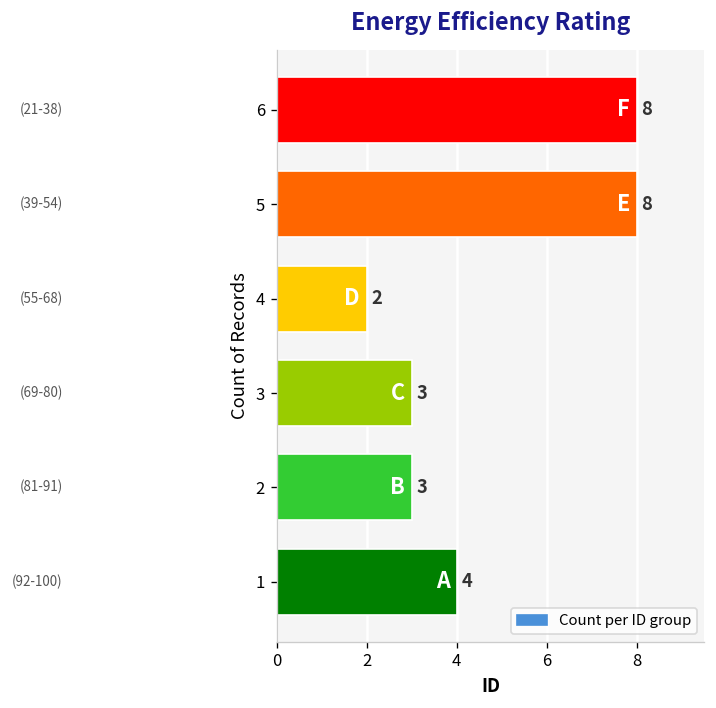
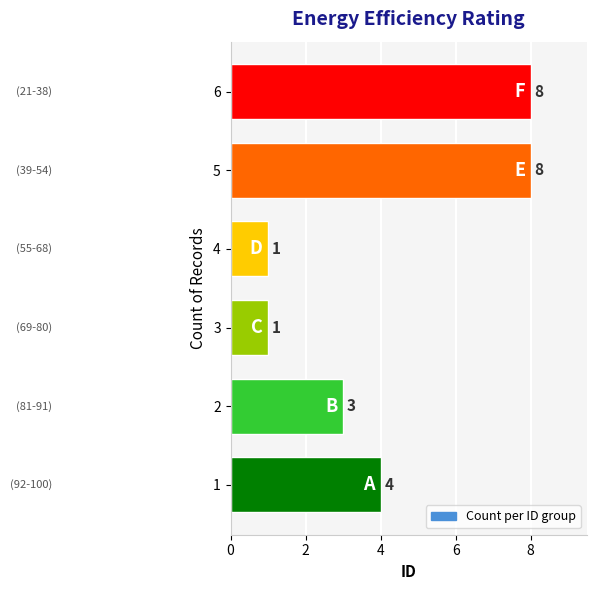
  {
    "6": 8,
    "5": 8,
-   "4": 2,
-   "3": 3,
+   "4": 1,
+   "3": 1,
    "2": 3,
    "1": 4
  }
